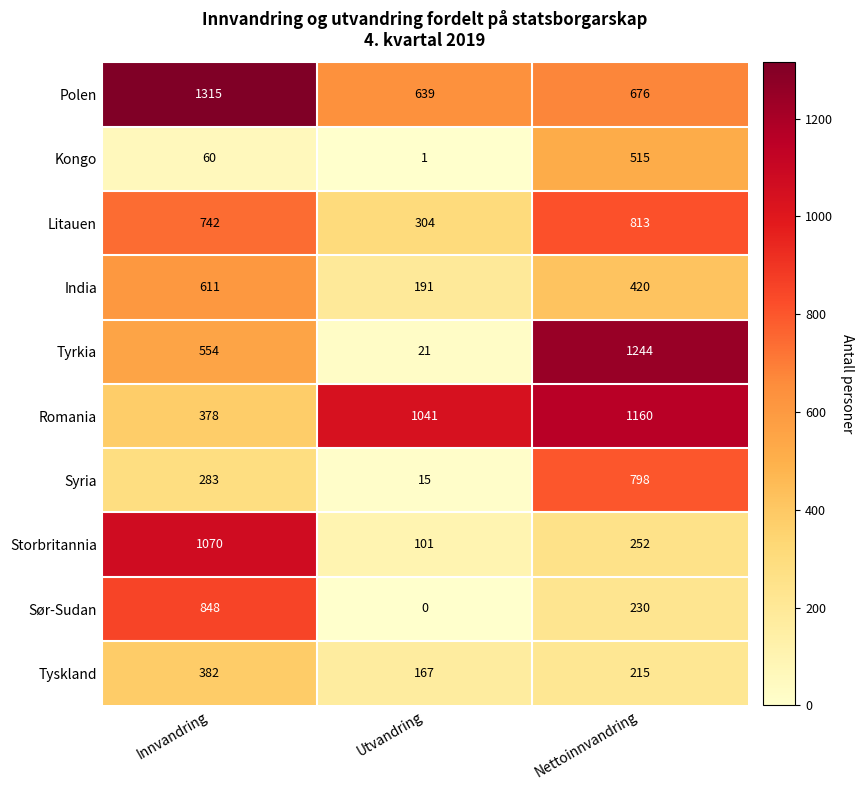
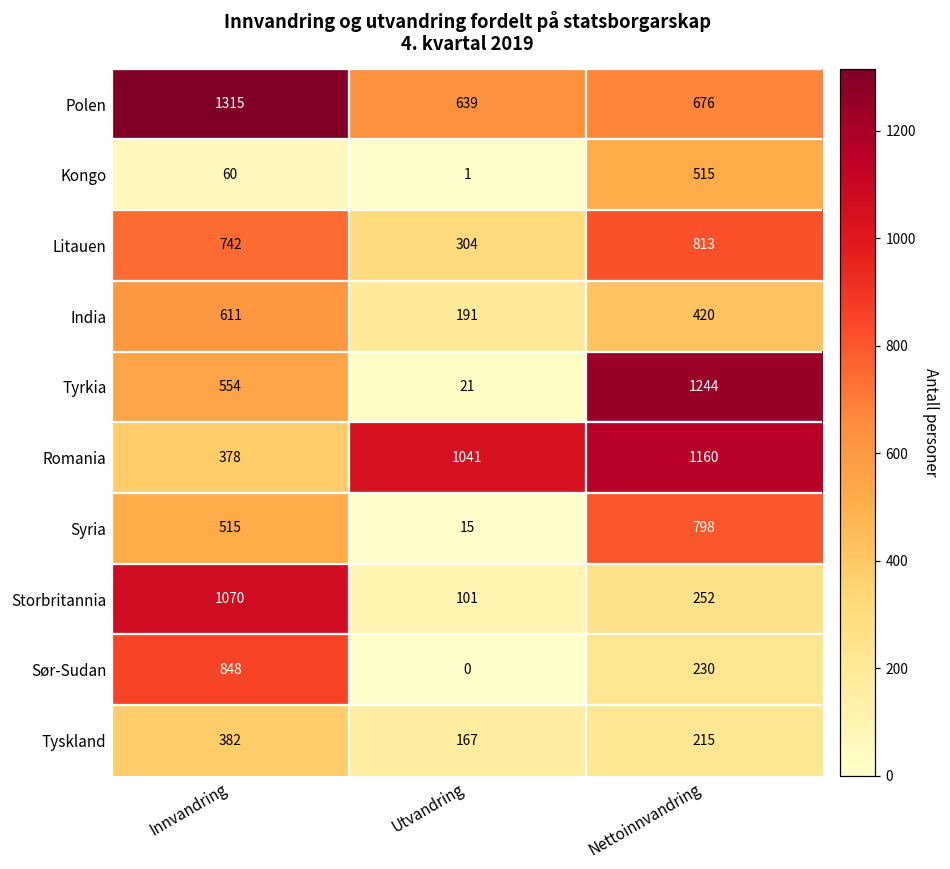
  {
    "Polen": {
      "Innvandring": 1315,
      "Utvandring": 639,
      "Nettoinnvandring": 676
    },
    "Kongo": {
      "Innvandring": 60,
      "Utvandring": 1,
      "Nettoinnvandring": 515
    },
    "Litauen": {
      "Innvandring": 742,
      "Utvandring": 304,
      "Nettoinnvandring": 813
    },
    "India": {
      "Innvandring": 611,
      "Utvandring": 191,
      "Nettoinnvandring": 420
    },
    "Tyrkia": {
      "Innvandring": 554,
      "Utvandring": 21,
      "Nettoinnvandring": 1244
    },
    "Romania": {
      "Innvandring": 378,
      "Utvandring": 1041,
      "Nettoinnvandring": 1160
    },
    "Syria": {
-     "Innvandring": 283,
+     "Innvandring": 515,
      "Utvandring": 15,
      "Nettoinnvandring": 798
    },
    "Storbritannia": {
      "Innvandring": 1070,
      "Utvandring": 101,
      "Nettoinnvandring": 252
    },
    "Sør-Sudan": {
      "Innvandring": 848,
      "Utvandring": 0,
      "Nettoinnvandring": 230
    },
    "Tyskland": {
      "Innvandring": 382,
      "Utvandring": 167,
      "Nettoinnvandring": 215
    }
  }
